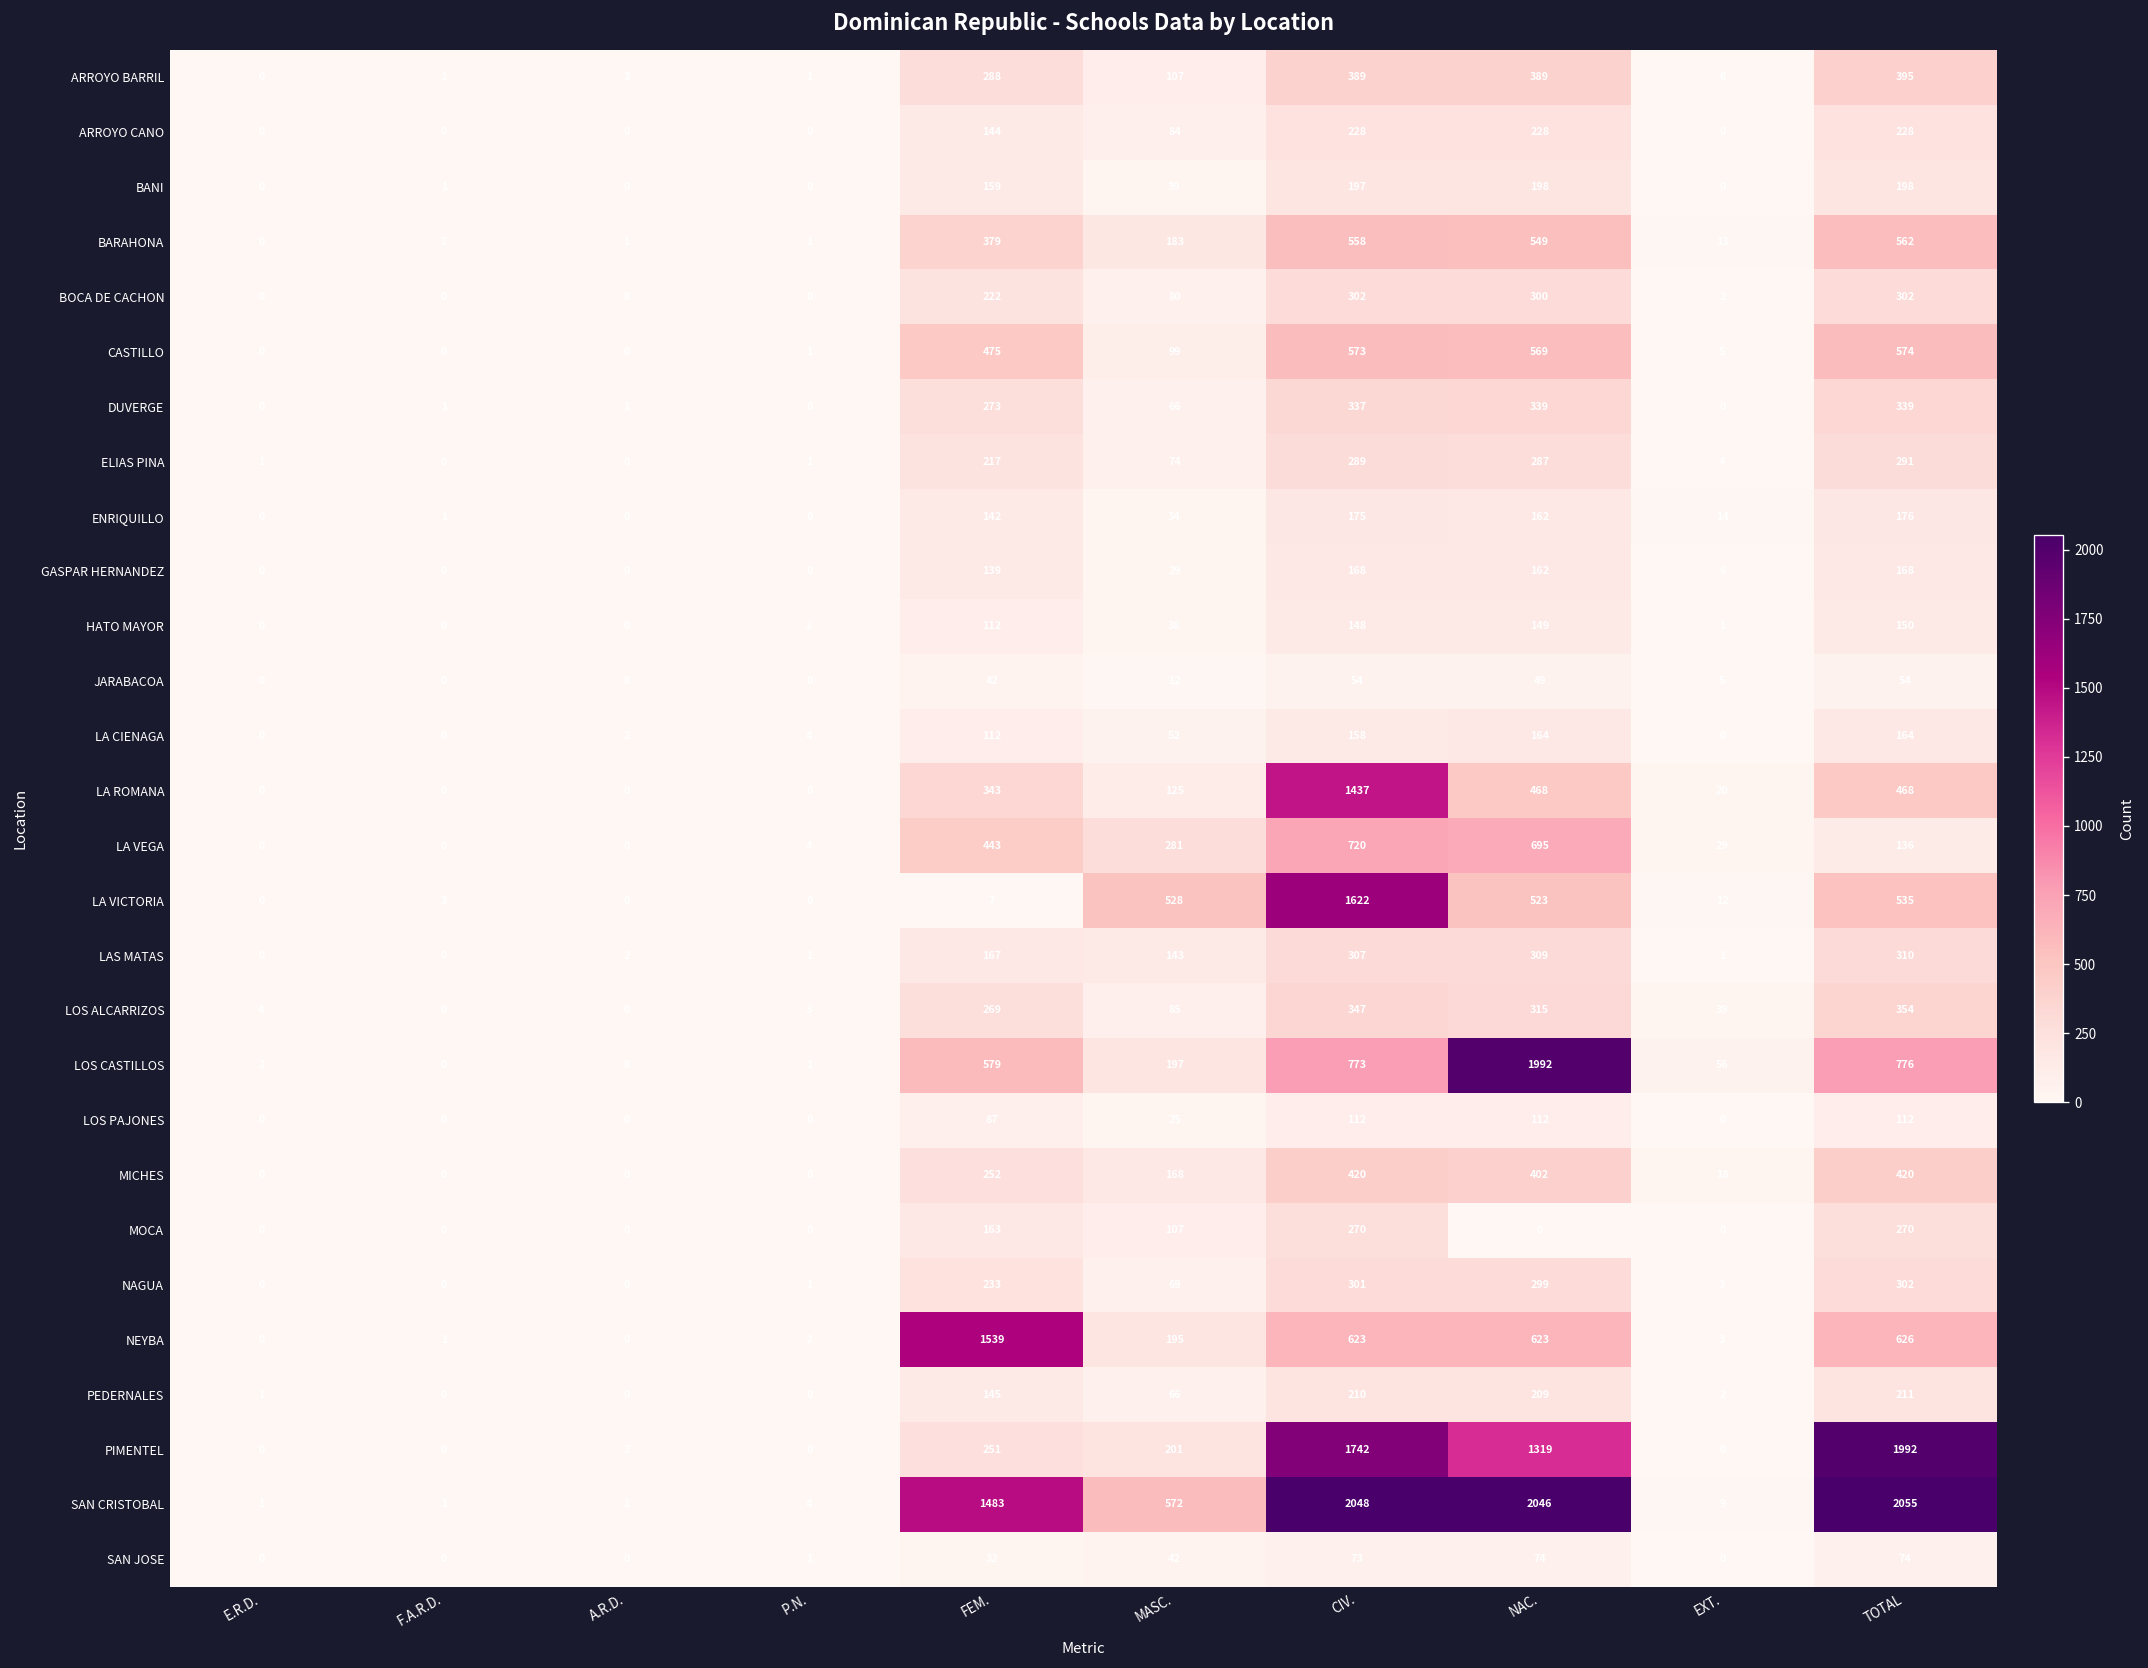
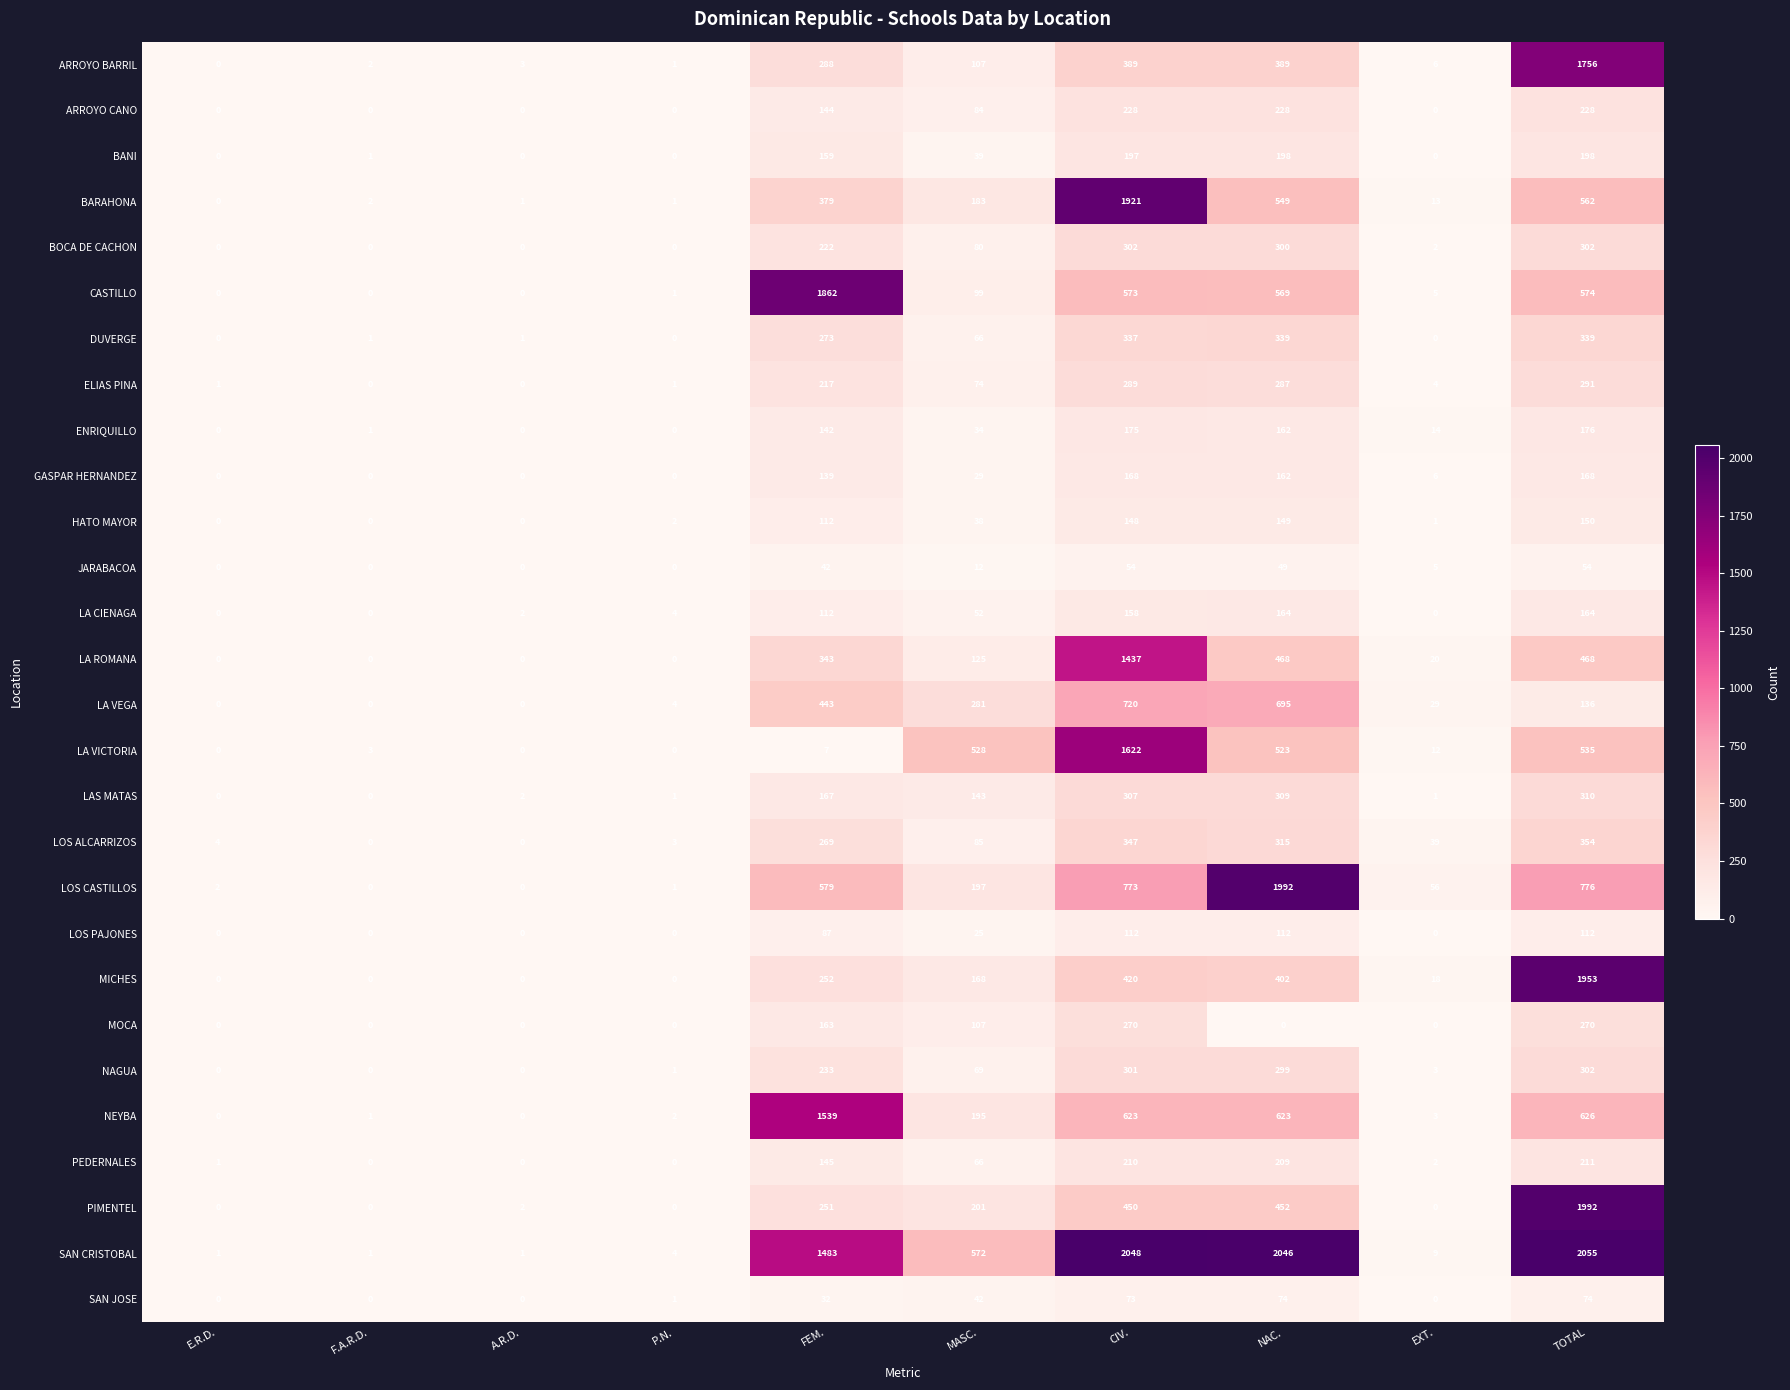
  {
    "ARROYO BARRIL": {
      "CIV.": 389,
      "NAC.": 389,
-     "TOTAL": 395
+     "TOTAL": 1756
    },
    "BARAHONA": {
      "FEM.": 379,
-     "CIV.": 558,
+     "CIV.": 1921,
      "NAC.": 549,
      "TOTAL": 562
    },
    "CASTILLO": {
-     "FEM.": 475,
+     "FEM.": 1862,
      "CIV.": 573,
      "NAC.": 569,
      "TOTAL": 574
    },
    "LA ROMANA": {
      "CIV.": 1437,
      "NAC.": 468,
      "TOTAL": 468
    },
    "LA VEGA": {
      "FEM.": 443,
      "CIV.": 720,
      "NAC.": 695
    },
    "LA VICTORIA": {
      "MASC.": 528,
      "CIV.": 1622,
      "NAC.": 523,
      "TOTAL": 535
    },
    "LOS CASTILLOS": {
      "FEM.": 579,
      "CIV.": 773,
      "NAC.": 1992,
      "TOTAL": 776
    },
    "MICHES": {
      "CIV.": 420,
      "NAC.": 402,
-     "TOTAL": 420
+     "TOTAL": 1953
    },
    "NEYBA": {
      "FEM.": 1539,
      "CIV.": 623,
      "NAC.": 623,
      "TOTAL": 626
    },
    "PIMENTEL": {
-     "CIV.": 1742,
-     "NAC.": 1319,
+     "CIV.": 450,
+     "NAC.": 452,
      "TOTAL": 1992
    },
    "SAN CRISTOBAL": {
      "FEM.": 1483,
      "MASC.": 572,
      "CIV.": 2048,
      "NAC.": 2046,
      "TOTAL": 2055
    }
  }
